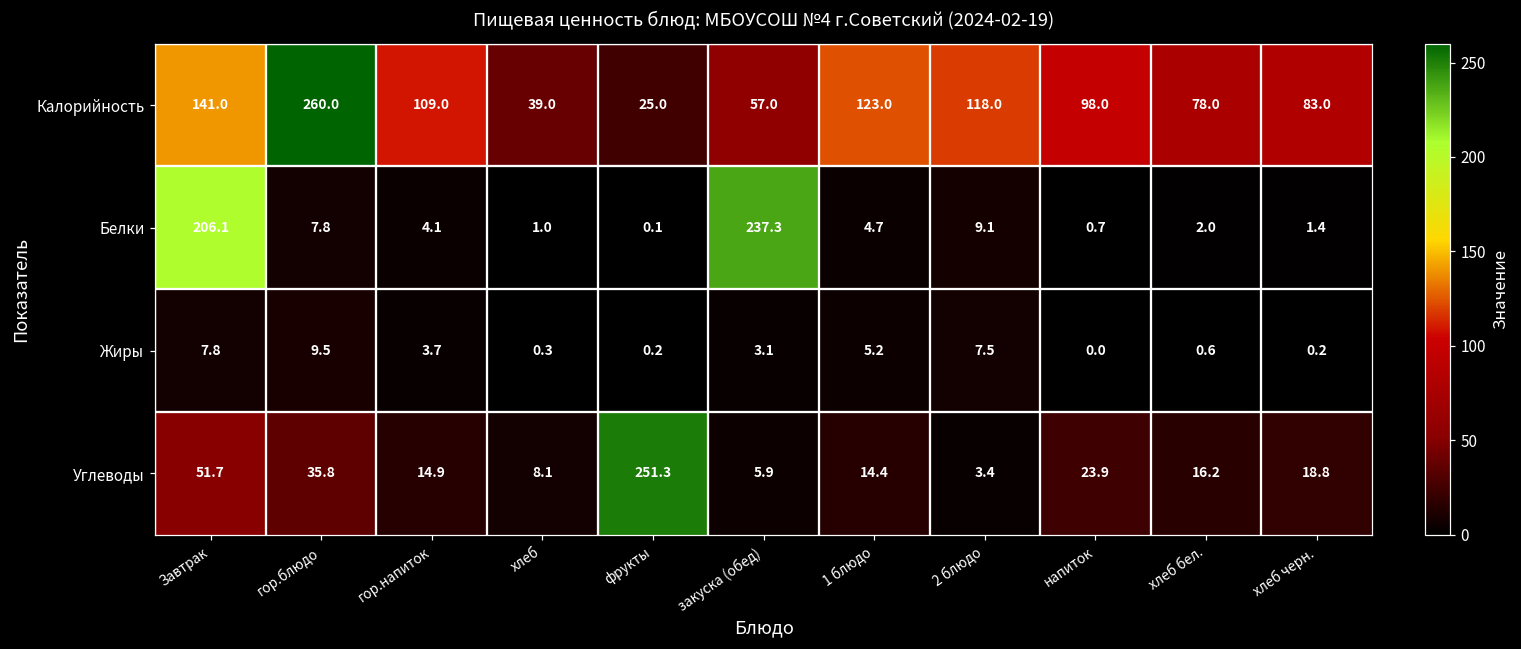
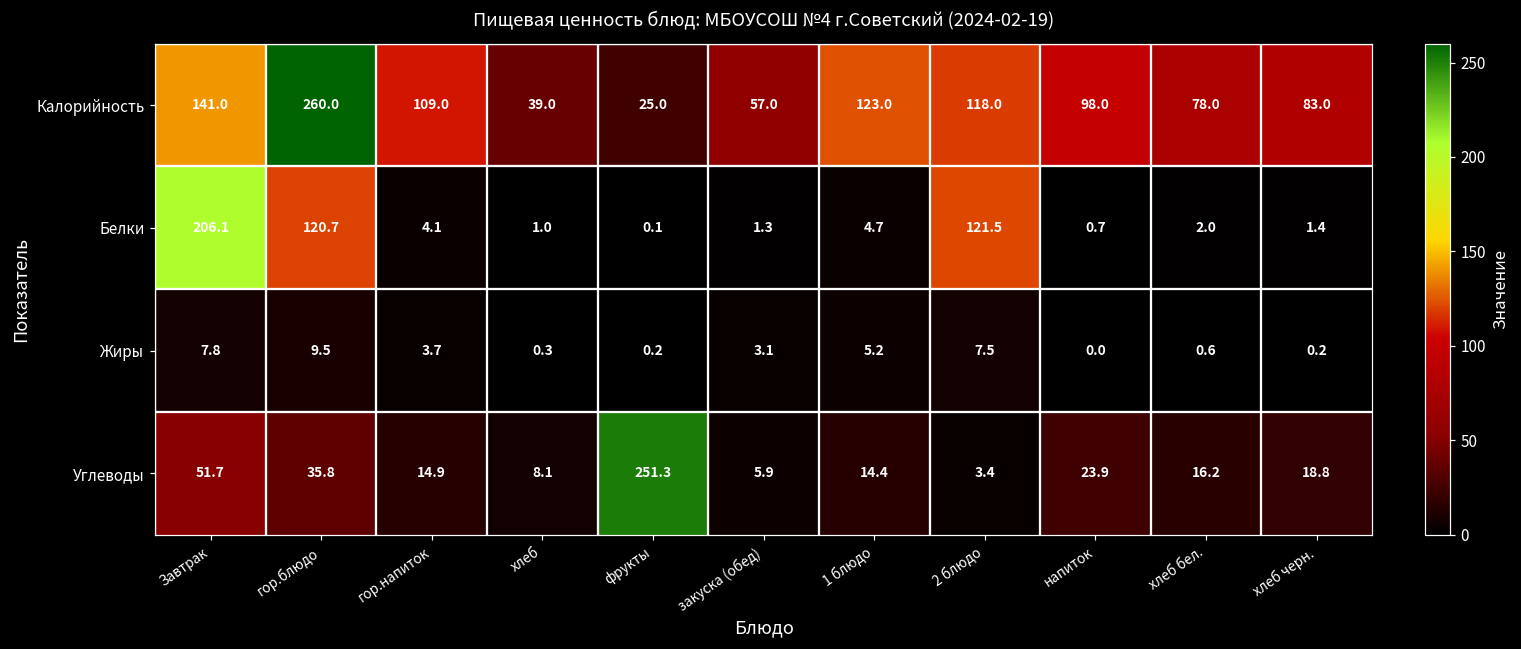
  {
    "Калорийность": {
      "Завтрак": 141.0,
      "гор.блюдо": 260.0,
      "гор.напиток": 109.0,
      "хлеб": 39.0,
      "фрукты": 25.0,
      "закуска (обед)": 57.0,
      "1 блюдо": 123.0,
      "2 блюдо": 118.0,
      "напиток": 98.0,
      "хлеб бел.": 78.0,
      "хлеб черн.": 83.0
    },
    "Белки": {
      "Завтрак": 206.1,
-     "гор.блюдо": 7.8,
+     "гор.блюдо": 120.7,
      "гор.напиток": 4.1,
      "хлеб": 1.0,
      "фрукты": 0.1,
-     "закуска (обед)": 237.3,
+     "закуска (обед)": 1.3,
      "1 блюдо": 4.7,
-     "2 блюдо": 9.1,
+     "2 блюдо": 121.5,
      "напиток": 0.7,
      "хлеб бел.": 2.0,
      "хлеб черн.": 1.4
    },
    "Жиры": {
      "Завтрак": 7.8,
      "гор.блюдо": 9.5,
      "гор.напиток": 3.7,
      "хлеб": 0.3,
      "фрукты": 0.2,
      "закуска (обед)": 3.1,
      "1 блюдо": 5.2,
      "2 блюдо": 7.5,
      "напиток": 0.0,
      "хлеб бел.": 0.6,
      "хлеб черн.": 0.2
    },
    "Углеводы": {
      "Завтрак": 51.7,
      "гор.блюдо": 35.8,
      "гор.напиток": 14.9,
      "хлеб": 8.1,
      "фрукты": 251.3,
      "закуска (обед)": 5.9,
      "1 блюдо": 14.4,
      "2 блюдо": 3.4,
      "напиток": 23.9,
      "хлеб бел.": 16.2,
      "хлеб черн.": 18.8
    }
  }
